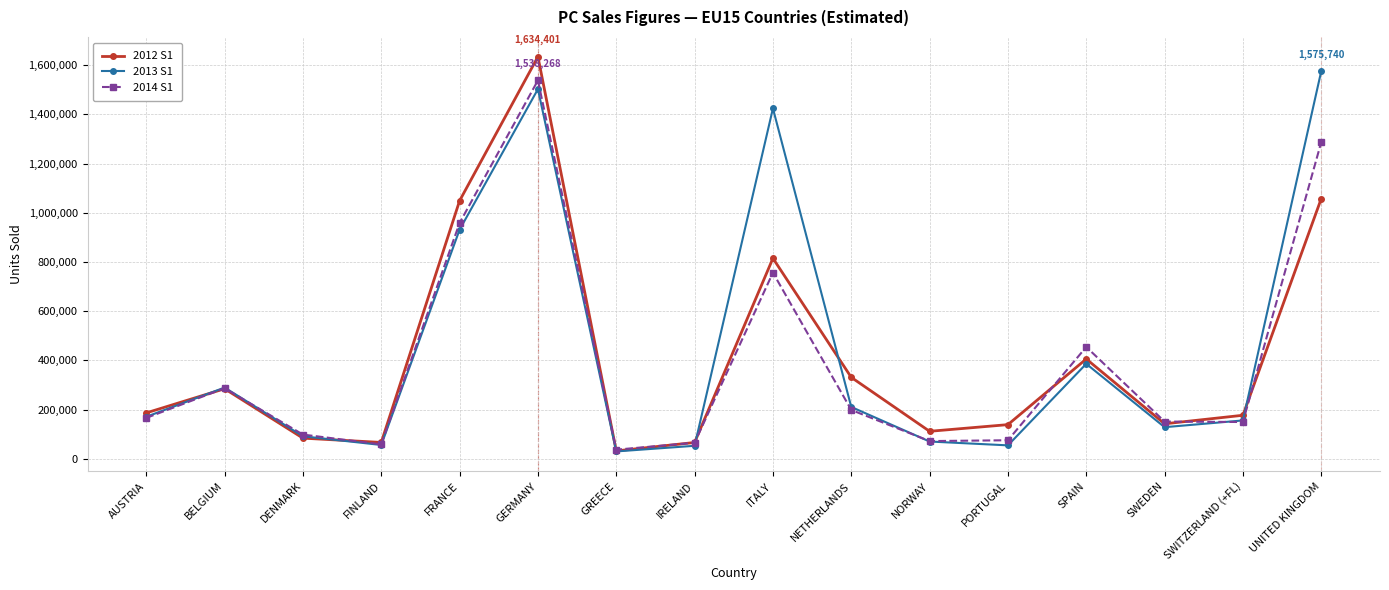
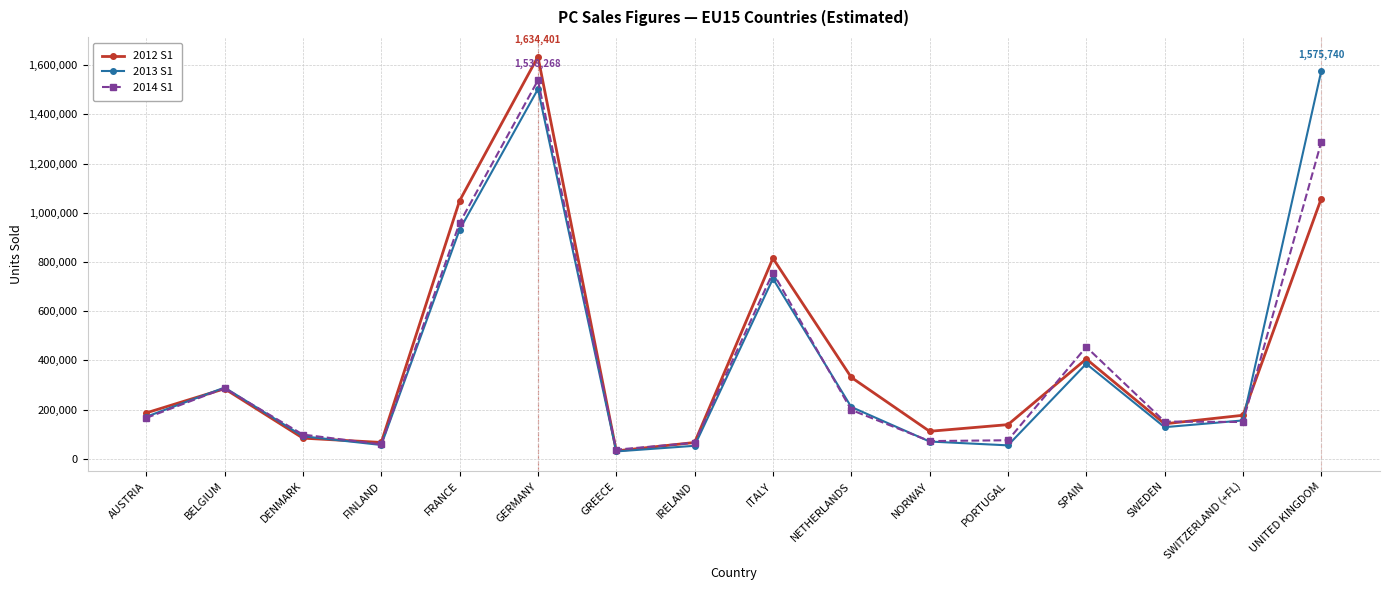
  {
    "2012 S1": {
      "GERMANY": "1,634,401"
    },
    "2013 S1": {
      "FRANCE": "930,000",
      "GERMANY": "1,500,000",
      "IRELAND": "50,000",
-     "ITALY": "1,420,000",
+     "ITALY": "730,000",
      "NETHERLANDS": "210,000",
      "PORTUGAL": "60,000",
      "SPAIN": "390,000",
      "SWEDEN": "130,000"
    },
    "2014 S1": {
      "FRANCE": "960,000",
      "ITALY": "760,000",
      "NETHERLANDS": "200,000",
      "PORTUGAL": "80,000",
      "SPAIN": "450,000",
      "UNITED KINGDOM": "1,290,000"
    }
  }
